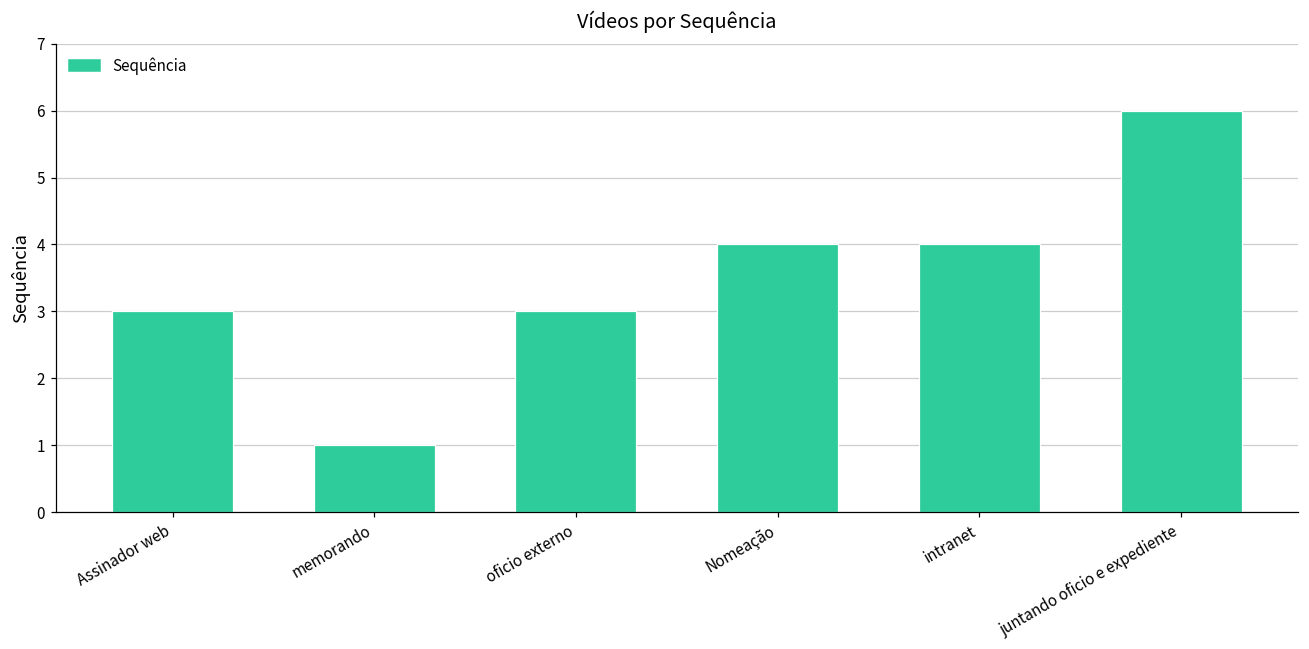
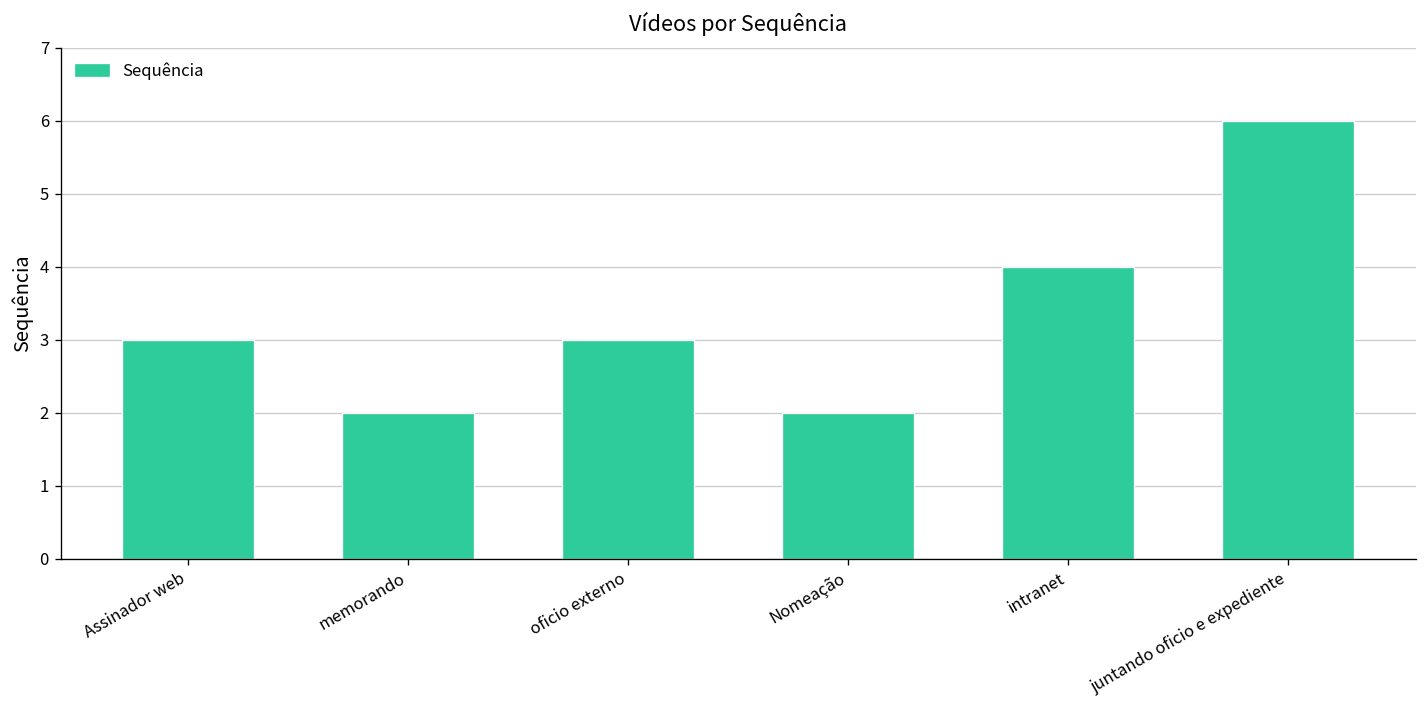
  {
    "Assinador web": 3,
-   "memorando": 1,
+   "memorando": 2,
    "oficio externo": 3,
-   "Nomeação": 4,
+   "Nomeação": 2,
    "intranet": 4,
    "juntando oficio e expediente": 6
  }
